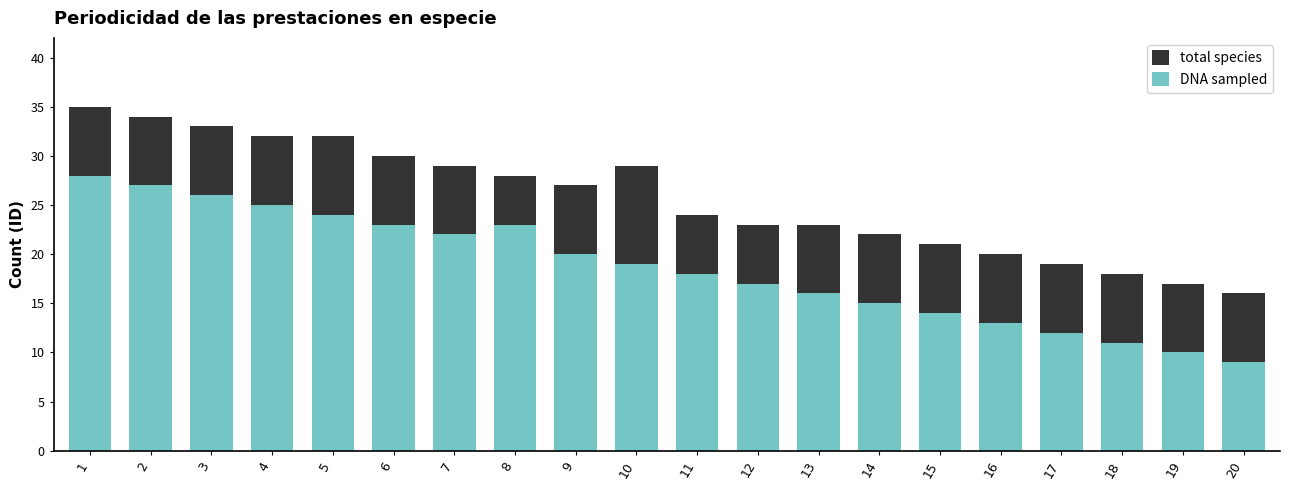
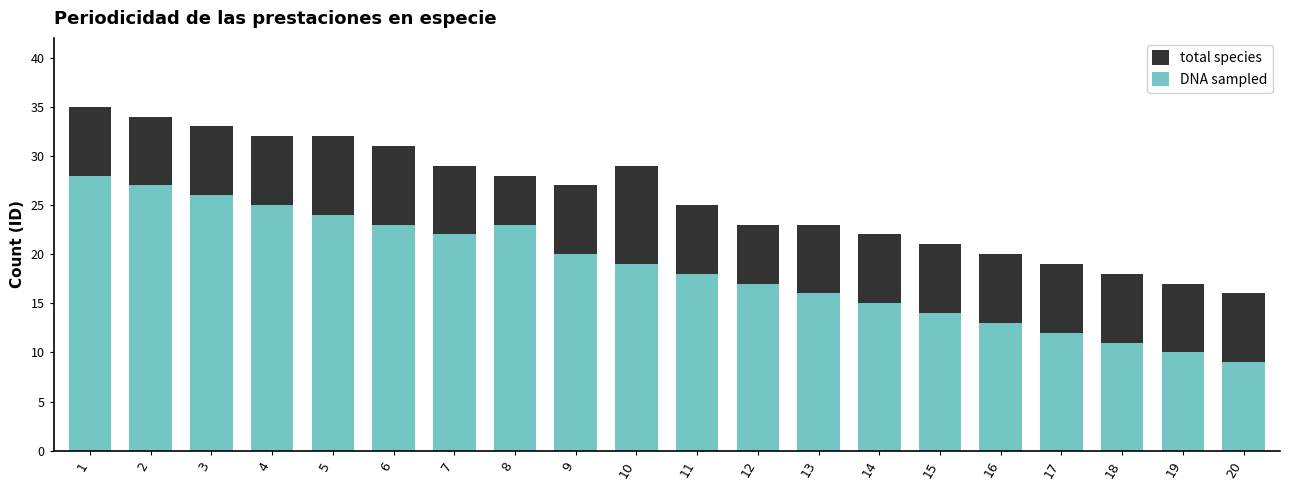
  {
    "total species": {
      "1": 35,
      "2": 34,
      "3": 33,
      "4": 32,
      "5": 32,
-     "6": 30,
+     "6": 31,
      "7": 29,
      "8": 28,
      "9": 27,
      "10": 29,
-     "11": 24,
+     "11": 25,
      "12": 23,
      "13": 23,
      "14": 22,
      "15": 21,
      "16": 20,
      "17": 19,
      "18": 18,
      "19": 17,
      "20": 16
    }
  }
